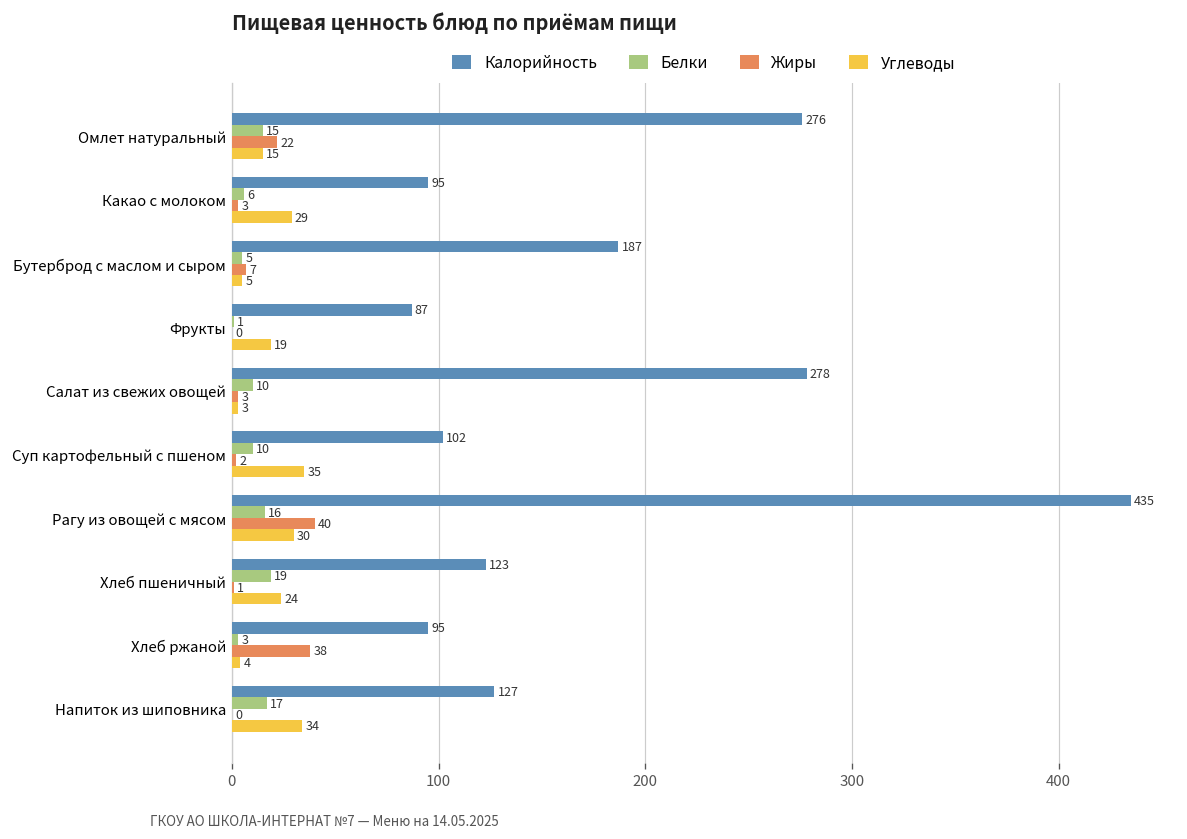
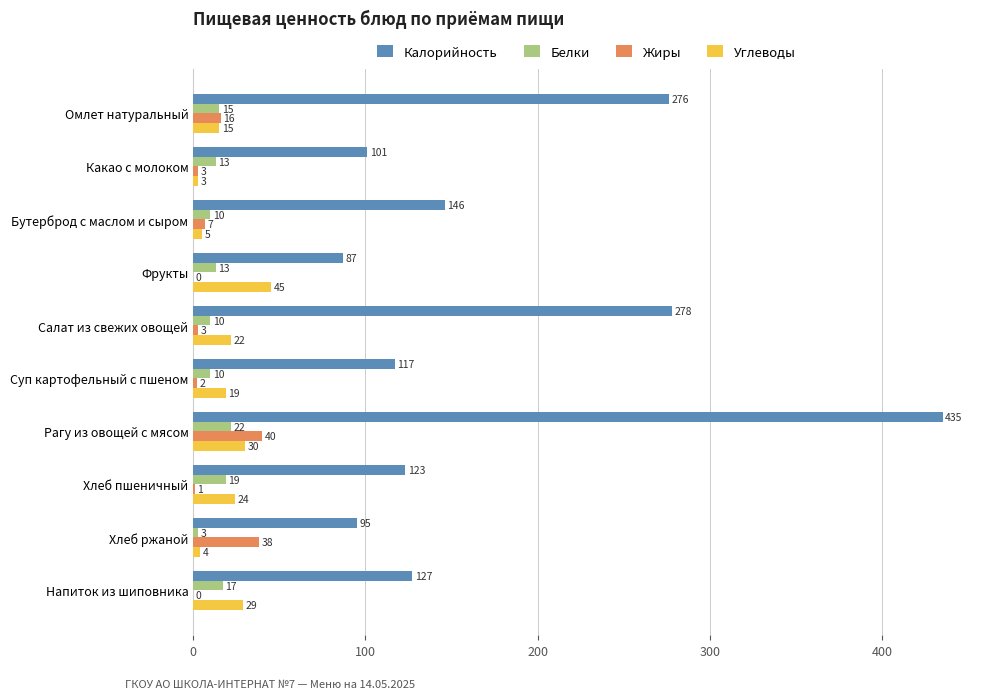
  {
    "Калорийность": {
      "Омлет натуральный": 276,
-     "Какао с молоком": 95,
-     "Бутерброд с маслом и сыром": 187,
+     "Какао с молоком": 101,
+     "Бутерброд с маслом и сыром": 146,
      "Фрукты": 87,
      "Салат из свежих овощей": 278,
-     "Суп картофельный с пшеном": 102,
+     "Суп картофельный с пшеном": 117,
      "Рагу из овощей с мясом": 435,
      "Хлеб пшеничный": 123,
      "Хлеб ржаной": 95,
      "Напиток из шиповника": 127
    },
    "Белки": {
      "Омлет натуральный": 15,
-     "Какао с молоком": 6,
-     "Бутерброд с маслом и сыром": 5,
-     "Фрукты": 1,
+     "Какао с молоком": 13,
+     "Бутерброд с маслом и сыром": 10,
+     "Фрукты": 13,
      "Салат из свежих овощей": 10,
      "Суп картофельный с пшеном": 10,
-     "Рагу из овощей с мясом": 16,
+     "Рагу из овощей с мясом": 22,
      "Хлеб пшеничный": 19,
      "Хлеб ржаной": 3,
      "Напиток из шиповника": 17
    },
    "Жиры": {
-     "Омлет натуральный": 22,
+     "Омлет натуральный": 16,
      "Какао с молоком": 3,
      "Бутерброд с маслом и сыром": 7,
      "Фрукты": 0,
      "Салат из свежих овощей": 3,
      "Суп картофельный с пшеном": 2,
      "Рагу из овощей с мясом": 40,
      "Хлеб пшеничный": 1,
      "Хлеб ржаной": 38,
      "Напиток из шиповника": 0
    },
    "Углеводы": {
      "Омлет натуральный": 15,
-     "Какао с молоком": 29,
+     "Какао с молоком": 3,
      "Бутерброд с маслом и сыром": 5,
-     "Фрукты": 19,
-     "Салат из свежих овощей": 3,
-     "Суп картофельный с пшеном": 35,
+     "Фрукты": 45,
+     "Салат из свежих овощей": 22,
+     "Суп картофельный с пшеном": 19,
      "Рагу из овощей с мясом": 30,
      "Хлеб пшеничный": 24,
      "Хлеб ржаной": 4,
-     "Напиток из шиповника": 34
+     "Напиток из шиповника": 29
    }
  }
